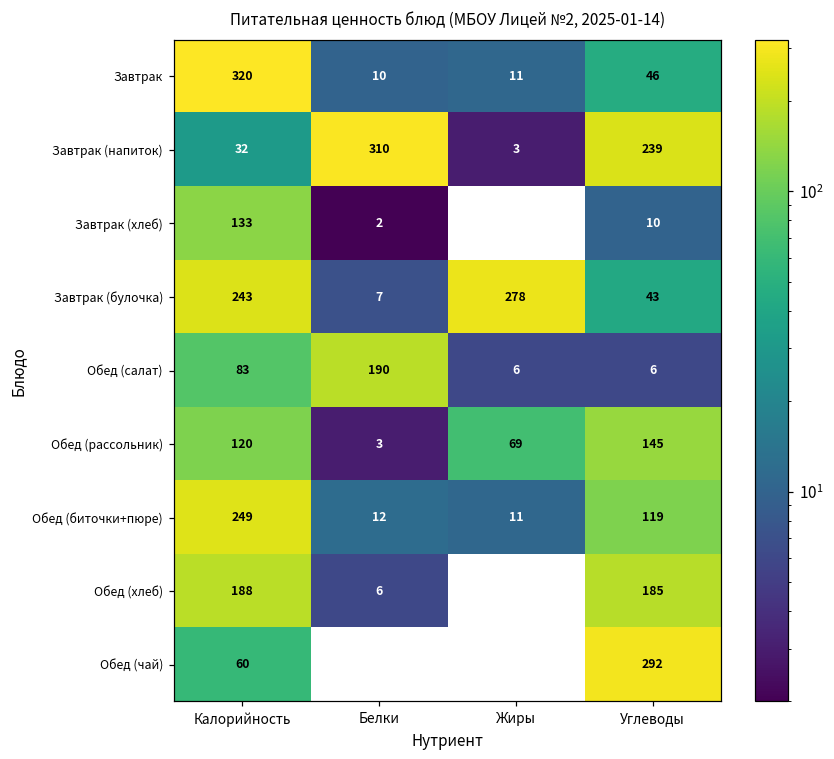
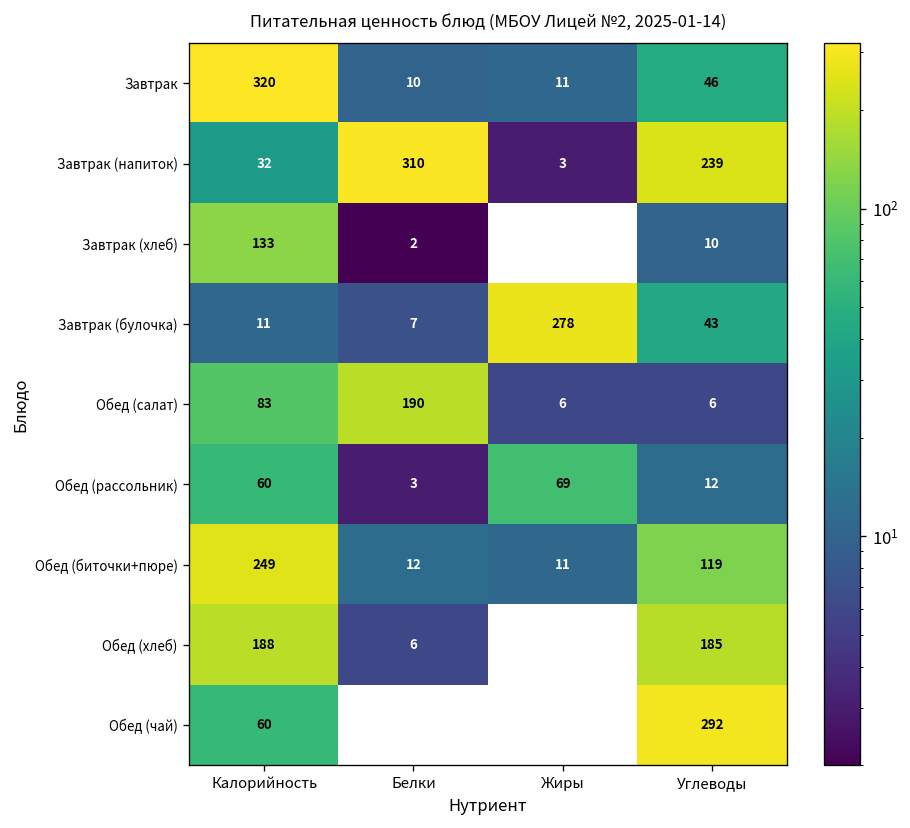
  {
    "Завтрак": {
      "Калорийность": 320,
      "Белки": 10,
      "Жиры": 11,
      "Углеводы": 46
    },
    "Завтрак (напиток)": {
      "Калорийность": 32,
      "Белки": 310,
      "Жиры": 3,
      "Углеводы": 239
    },
    "Завтрак (хлеб)": {
      "Калорийность": 133,
      "Белки": 2,
      "Углеводы": 10
    },
    "Завтрак (булочка)": {
-     "Калорийность": 243,
+     "Калорийность": 11,
      "Белки": 7,
      "Жиры": 278,
      "Углеводы": 43
    },
    "Обед (салат)": {
      "Калорийность": 83,
      "Белки": 190,
      "Жиры": 6,
      "Углеводы": 6
    },
    "Обед (рассольник)": {
-     "Калорийность": 120,
+     "Калорийность": 60,
      "Белки": 3,
      "Жиры": 69,
-     "Углеводы": 145
+     "Углеводы": 12
    },
    "Обед (биточки+пюре)": {
      "Калорийность": 249,
      "Белки": 12,
      "Жиры": 11,
      "Углеводы": 119
    },
    "Обед (хлеб)": {
      "Калорийность": 188,
      "Белки": 6,
      "Углеводы": 185
    },
    "Обед (чай)": {
      "Калорийность": 60,
      "Углеводы": 292
    }
  }
